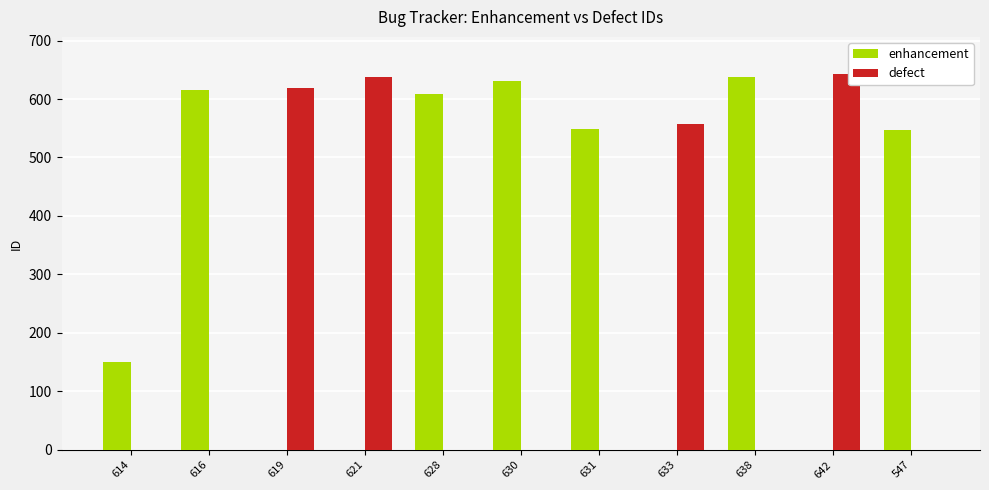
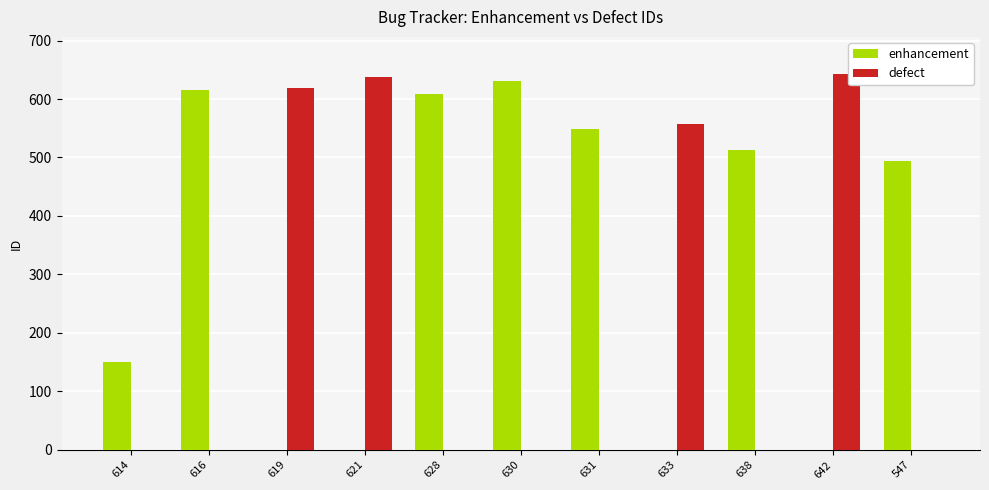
  {
    "enhancement": {
      "614": 150,
      "616": 620,
      "619": 0,
      "621": 0,
      "628": 610,
      "630": 630,
      "631": 550,
      "633": 0,
-     "638": 640,
+     "638": 510,
      "642": 0,
-     "547": 550
+     "547": 490
    },
    "defect": {
      "614": 0,
      "616": 0,
      "619": 620,
      "621": 640,
      "628": 0,
      "630": 0,
      "631": 0,
      "633": 560,
      "638": 0,
      "642": 640,
      "547": 0
    }
  }
